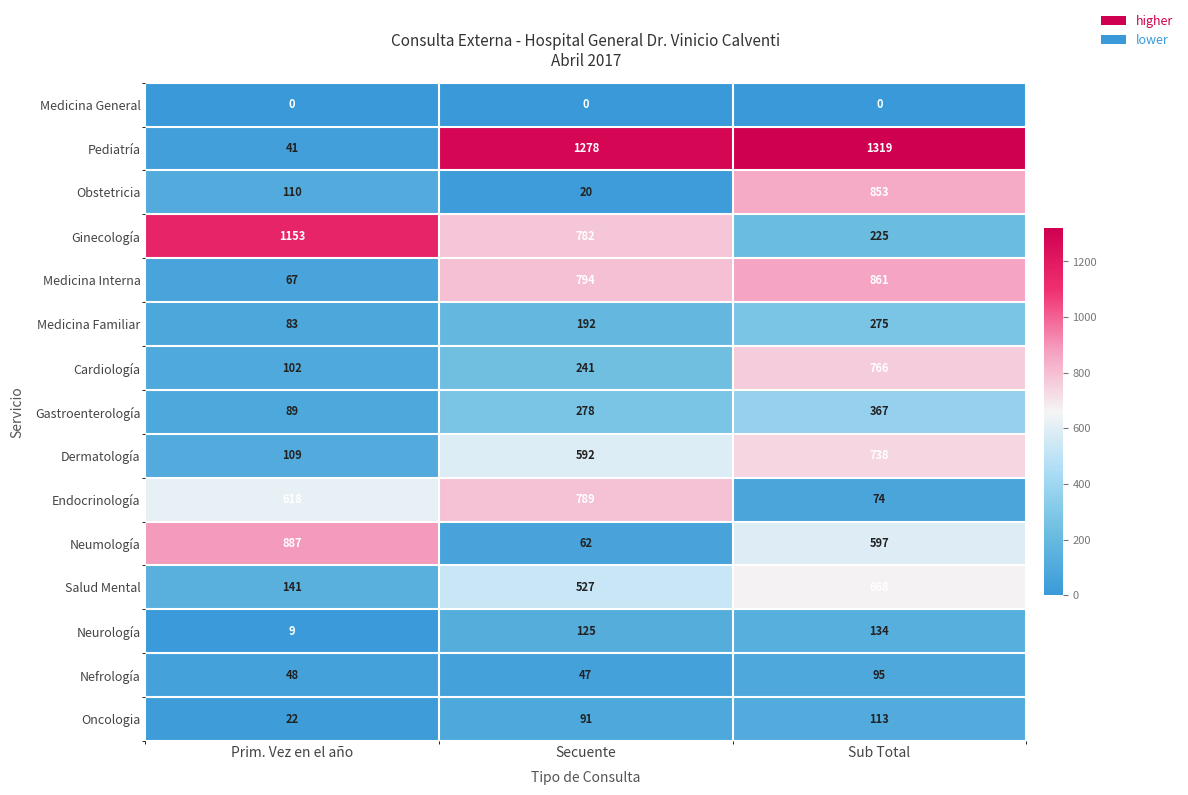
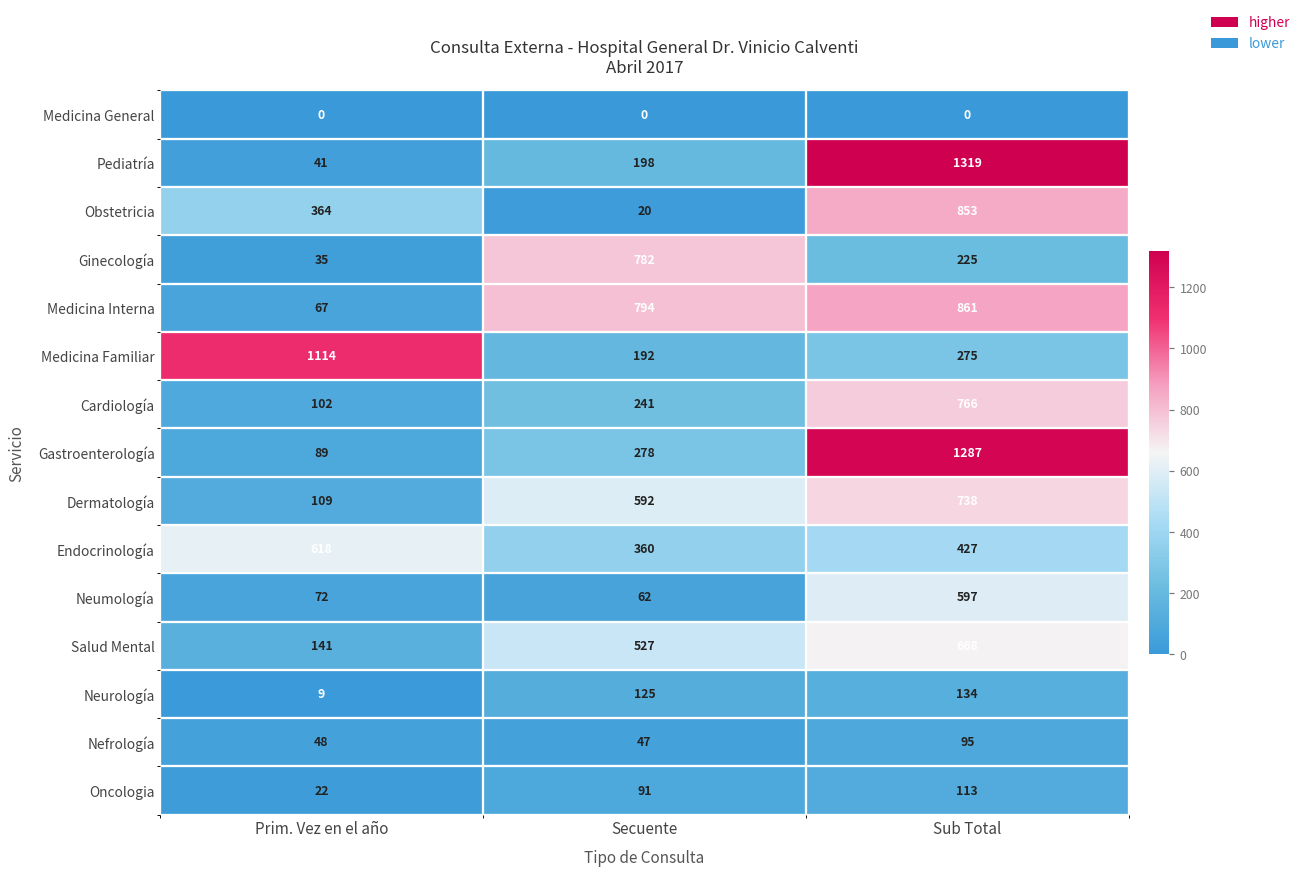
  {
    "Medicina General": {
      "Prim. Vez en el año": 0,
      "Secuente": 0,
      "Sub Total": 0
    },
    "Pediatría": {
      "Prim. Vez en el año": 41,
-     "Secuente": 1278,
+     "Secuente": 198,
      "Sub Total": 1319
    },
    "Obstetricia": {
-     "Prim. Vez en el año": 110,
+     "Prim. Vez en el año": 364,
      "Secuente": 20,
      "Sub Total": 853
    },
    "Ginecología": {
-     "Prim. Vez en el año": 1153,
+     "Prim. Vez en el año": 35,
      "Secuente": 782,
      "Sub Total": 225
    },
    "Medicina Interna": {
      "Prim. Vez en el año": 67,
      "Secuente": 794,
      "Sub Total": 861
    },
    "Medicina Familiar": {
-     "Prim. Vez en el año": 83,
+     "Prim. Vez en el año": 1114,
      "Secuente": 192,
      "Sub Total": 275
    },
    "Cardiología": {
      "Prim. Vez en el año": 102,
      "Secuente": 241,
      "Sub Total": 766
    },
    "Gastroenterología": {
      "Prim. Vez en el año": 89,
      "Secuente": 278,
-     "Sub Total": 367
+     "Sub Total": 1287
    },
    "Dermatología": {
      "Prim. Vez en el año": 109,
      "Secuente": 592
    },
    "Endocrinología": {
-     "Secuente": 789,
-     "Sub Total": 74
+     "Secuente": 360,
+     "Sub Total": 427
    },
    "Neumología": {
-     "Prim. Vez en el año": 887,
+     "Prim. Vez en el año": 72,
      "Secuente": 62,
      "Sub Total": 597
    },
    "Salud Mental": {
      "Prim. Vez en el año": 141,
      "Secuente": 527
    },
    "Neurología": {
      "Prim. Vez en el año": 9,
      "Secuente": 125,
      "Sub Total": 134
    },
    "Nefrología": {
      "Prim. Vez en el año": 48,
      "Secuente": 47,
      "Sub Total": 95
    },
    "Oncologia": {
      "Prim. Vez en el año": 22,
      "Secuente": 91,
      "Sub Total": 113
    }
  }
